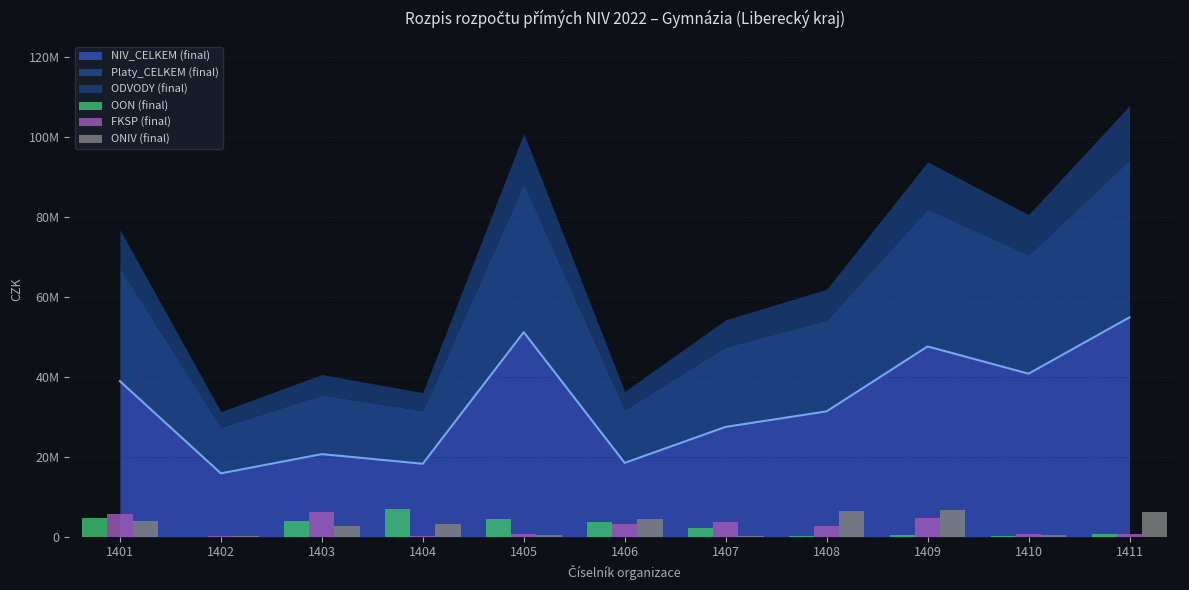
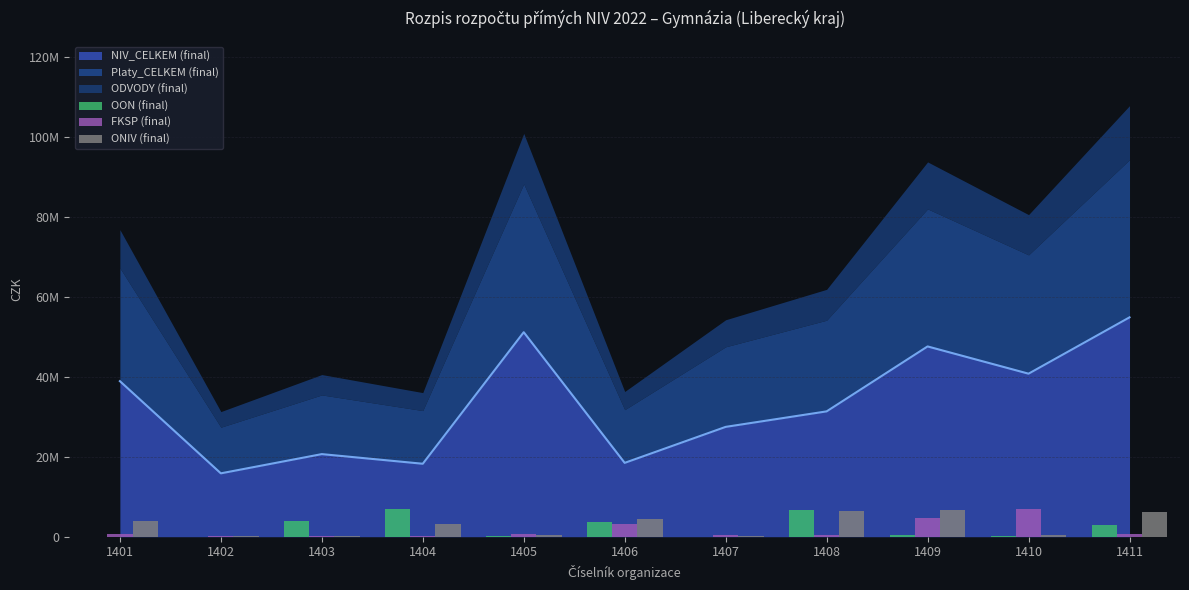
  {
    "OON (final)": {
-     "1401": 5000000,
+     "1401": 0,
      "1403": 4000000,
      "1404": 7000000,
-     "1405": 4000000,
+     "1405": 0,
      "1406": 4000000,
-     "1407": 2000000,
-     "1408": 0,
-     "1411": 1000000
+     "1407": 0,
+     "1408": 7000000,
+     "1411": 3000000
    },
    "FKSP (final)": {
-     "1401": 6000000,
-     "1403": 6000000,
+     "1401": 1000000,
+     "1403": 0,
      "1405": 1000000,
      "1406": 3000000,
-     "1407": 4000000,
-     "1408": 3000000,
+     "1407": 0,
+     "1408": 0,
      "1409": 5000000,
-     "1410": 1000000,
+     "1410": 7000000,
      "1411": 1000000
    },
    "ONIV (final)": {
      "1401": 4000000,
-     "1403": 3000000,
+     "1403": 0,
      "1404": 3000000,
      "1406": 4000000,
      "1408": 7000000,
      "1409": 7000000,
      "1411": 6000000
    }
  }
